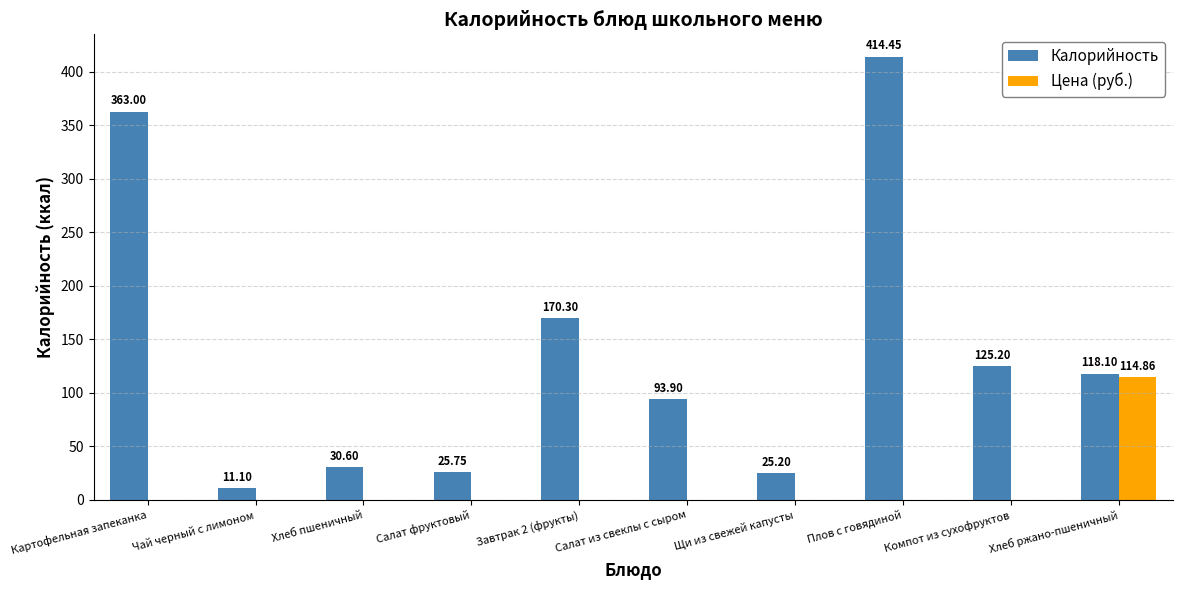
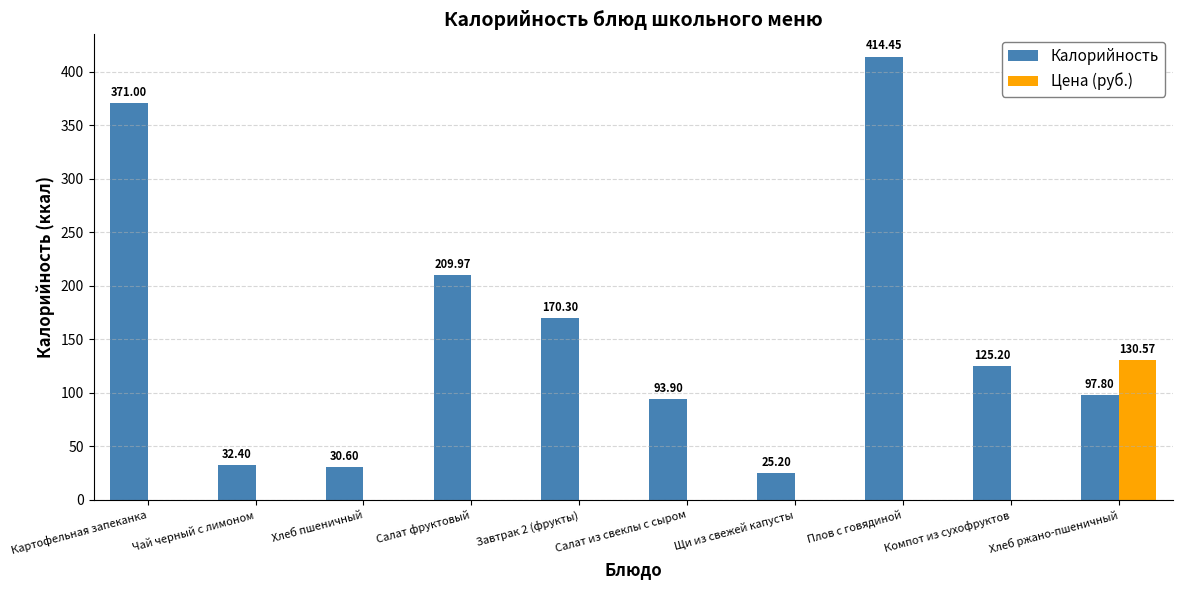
  {
    "Калорийность": {
-     "Картофельная запеканка": 363.00,
-     "Чай черный с лимоном": 11.10,
+     "Картофельная запеканка": 371.00,
+     "Чай черный с лимоном": 32.40,
      "Хлеб пшеничный": 30.60,
-     "Салат фруктовый": 25.75,
+     "Салат фруктовый": 209.97,
      "Завтрак 2 (фрукты)": 170.30,
      "Салат из свеклы с сыром": 93.90,
      "Щи из свежей капусты": 25.20,
      "Плов с говядиной": 414.45,
      "Компот из сухофруктов": 125.20,
-     "Хлеб ржано-пшеничный": 118.10
+     "Хлеб ржано-пшеничный": 97.80
    },
    "Цена (руб.)": {
-     "Хлеб ржано-пшеничный": 114.86
+     "Хлеб ржано-пшеничный": 130.57
    }
  }
